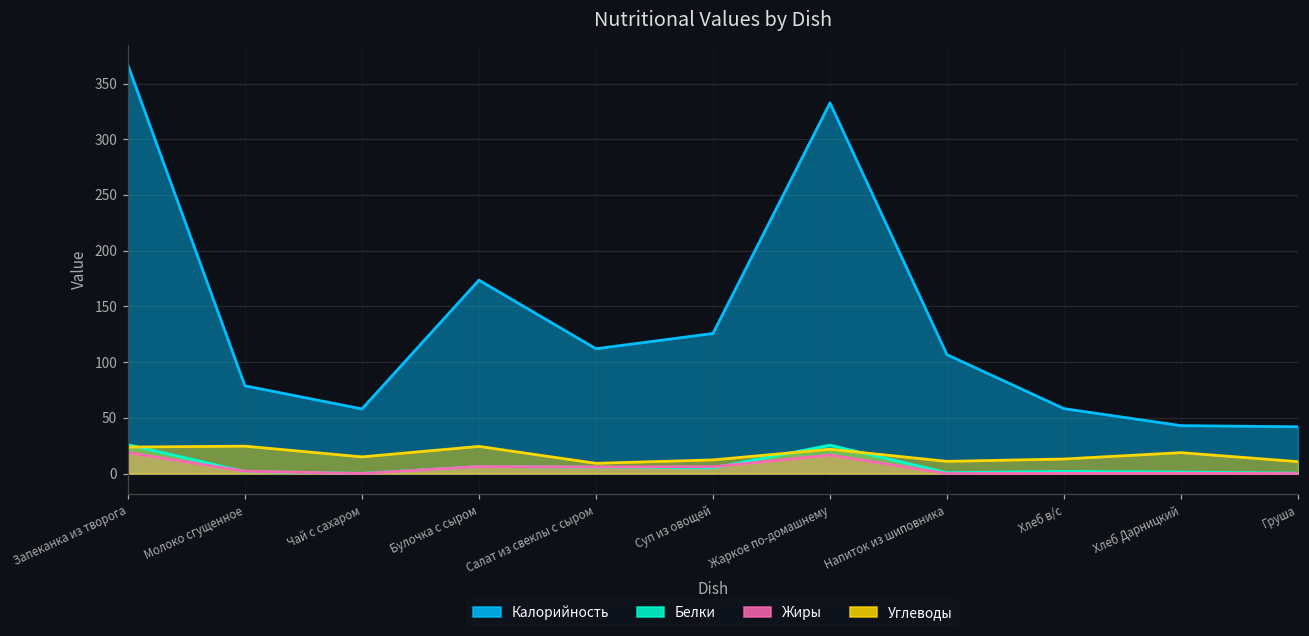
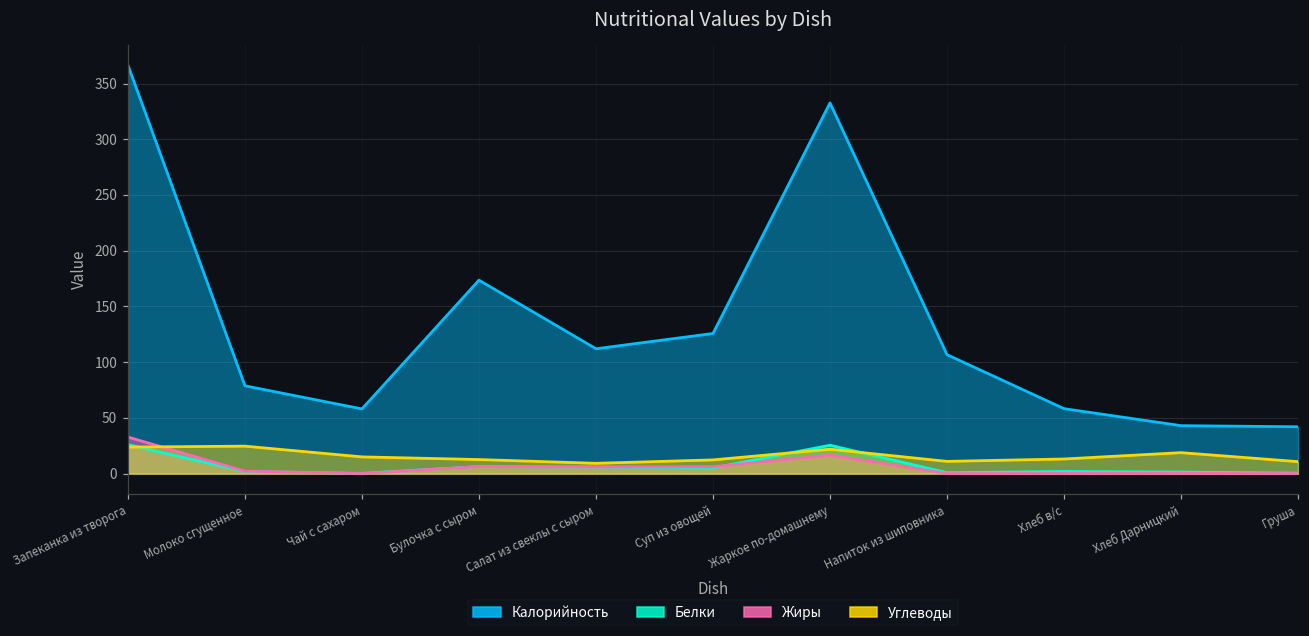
  {
    "Жиры": {
-     "Запеканка из творога": 19,
+     "Запеканка из творога": 33,
      "Жаркое по-домашнему": 17
    },
    "Углеводы": {
      "Молоко сгущенное": 25,
      "Чай с сахаром": 15,
-     "Булочка с сыром": 24,
+     "Булочка с сыром": 13,
      "Салат из свеклы с сыром": 9,
      "Суп из овощей": 12,
      "Жаркое по-домашнему": 22,
      "Напиток из шиповника": 11,
      "Хлеб в/с": 13,
      "Хлеб Дарницкий": 19,
      "Груша": 11
    }
  }
